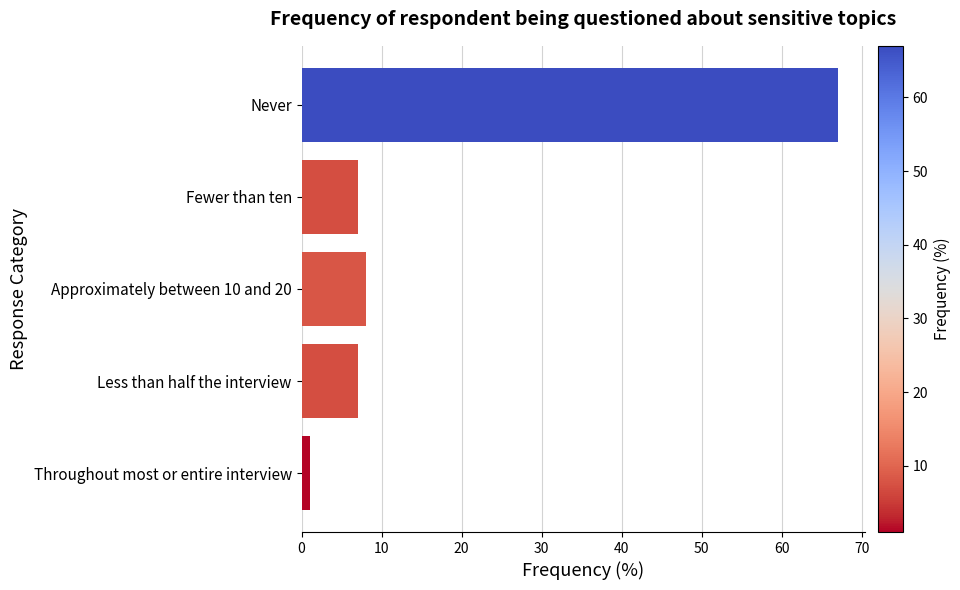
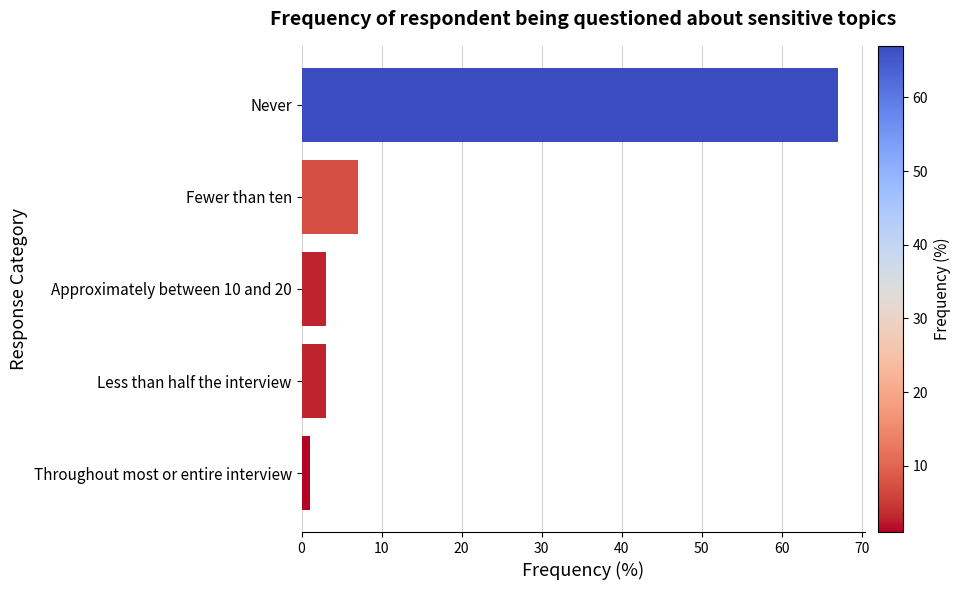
  {
    "Never": 67,
    "Fewer than ten": 7,
-   "Approximately between 10 and 20": 8,
-   "Less than half the interview": 7,
+   "Approximately between 10 and 20": 3,
+   "Less than half the interview": 3,
    "Throughout most or entire interview": 1
  }
